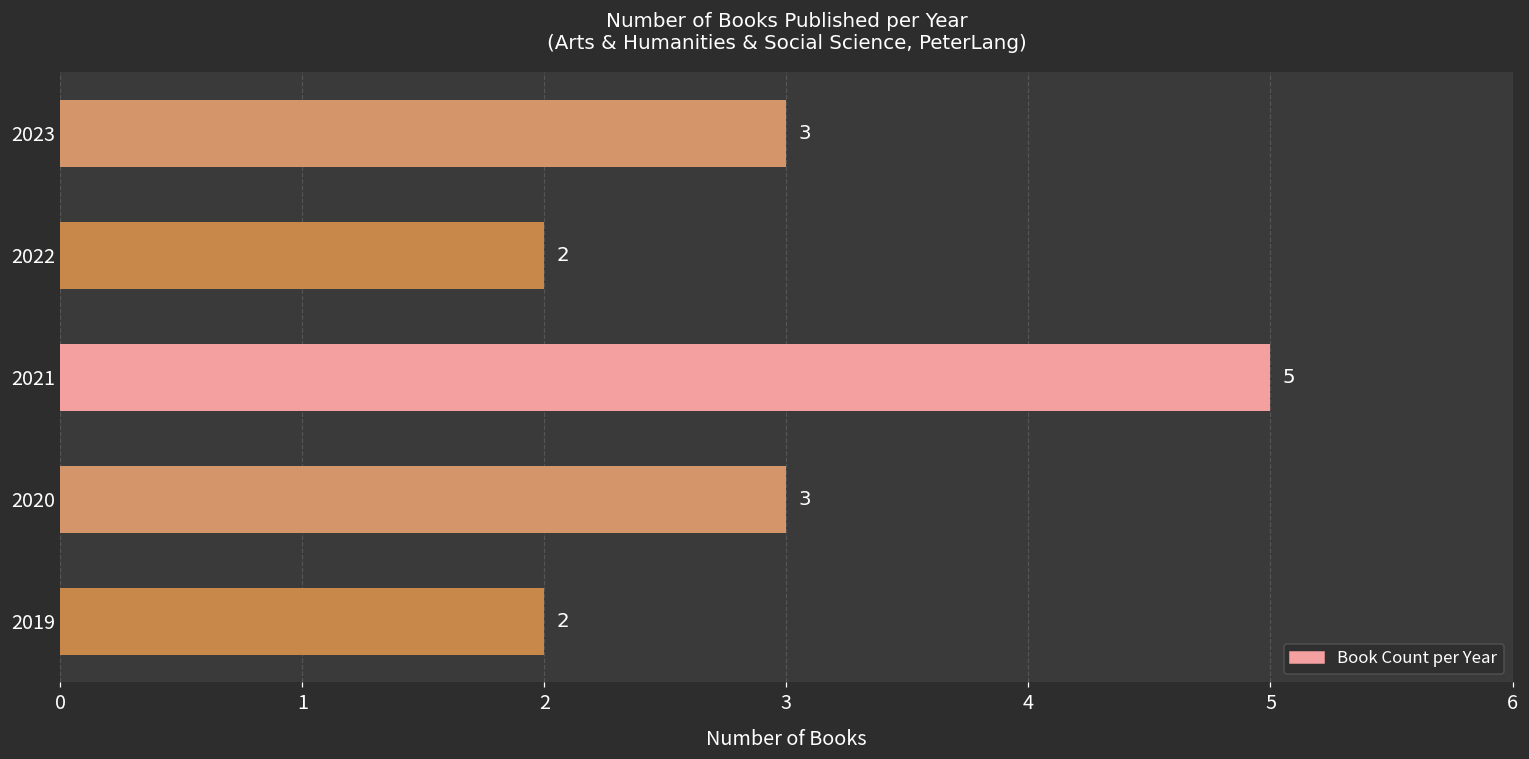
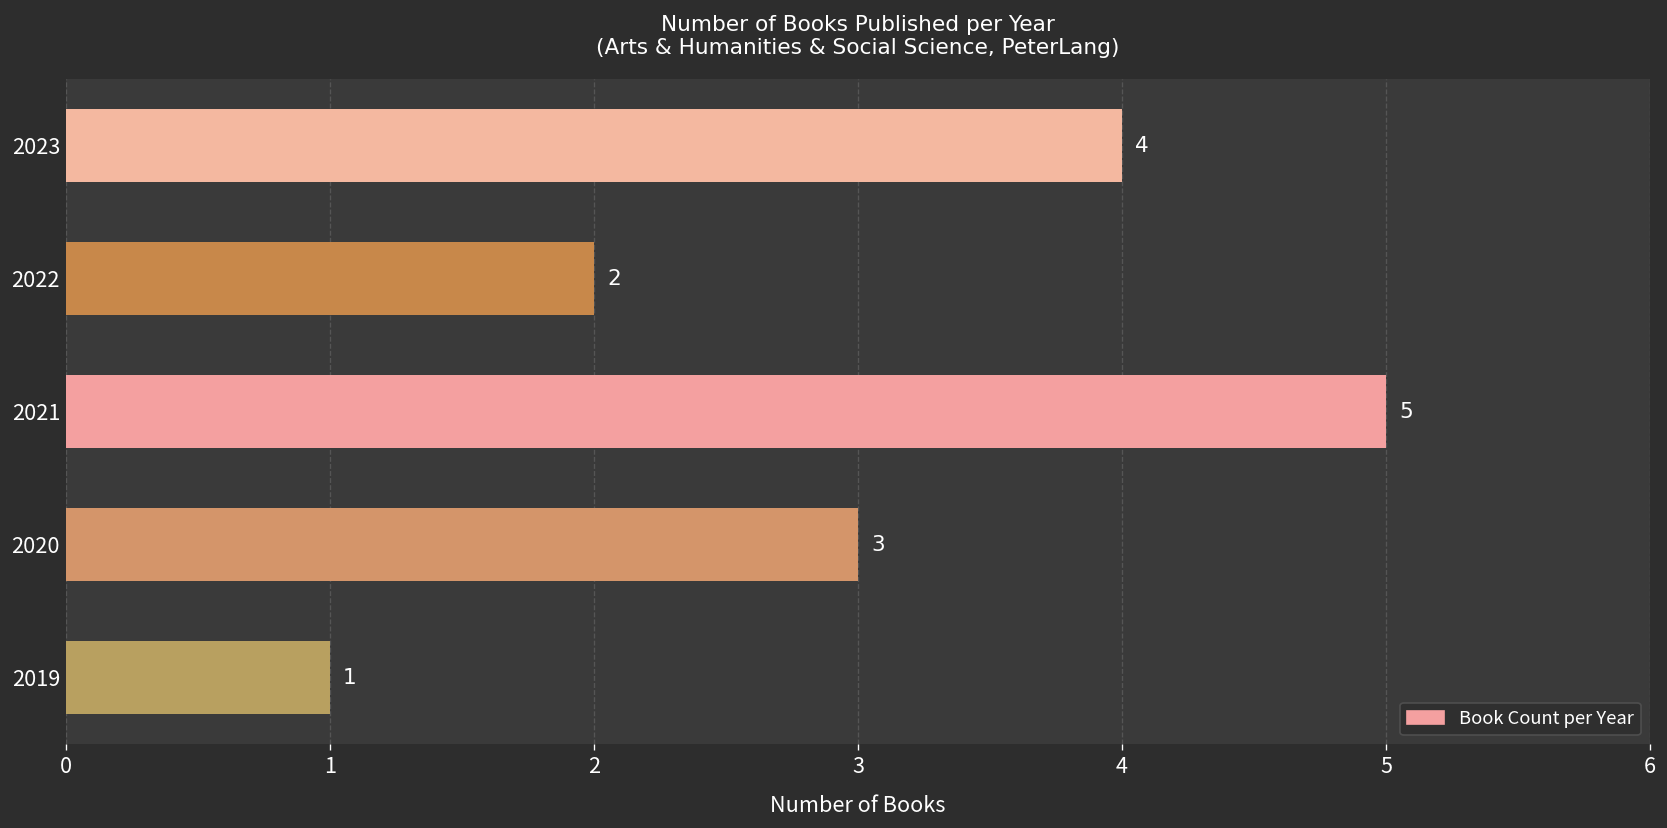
  {
-   "2023": 3,
+   "2023": 4,
    "2022": 2,
    "2021": 5,
    "2020": 3,
-   "2019": 2
+   "2019": 1
  }
